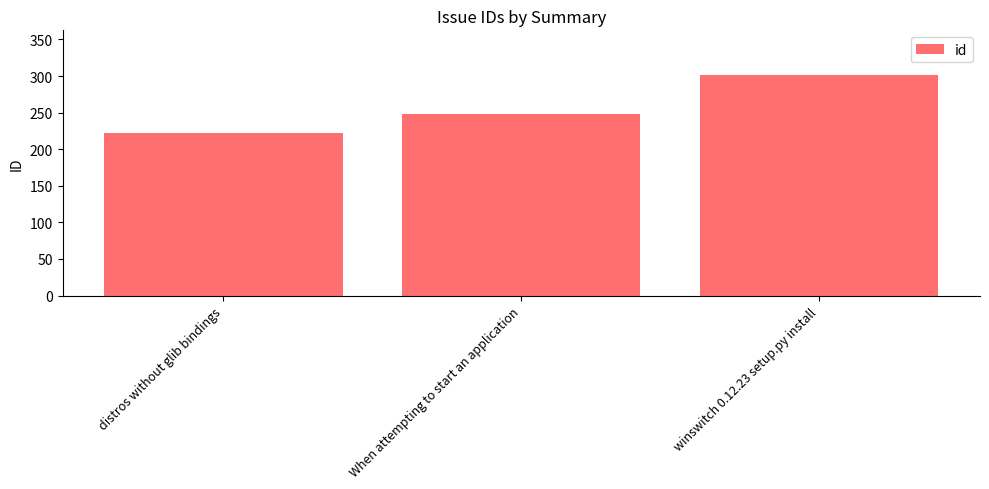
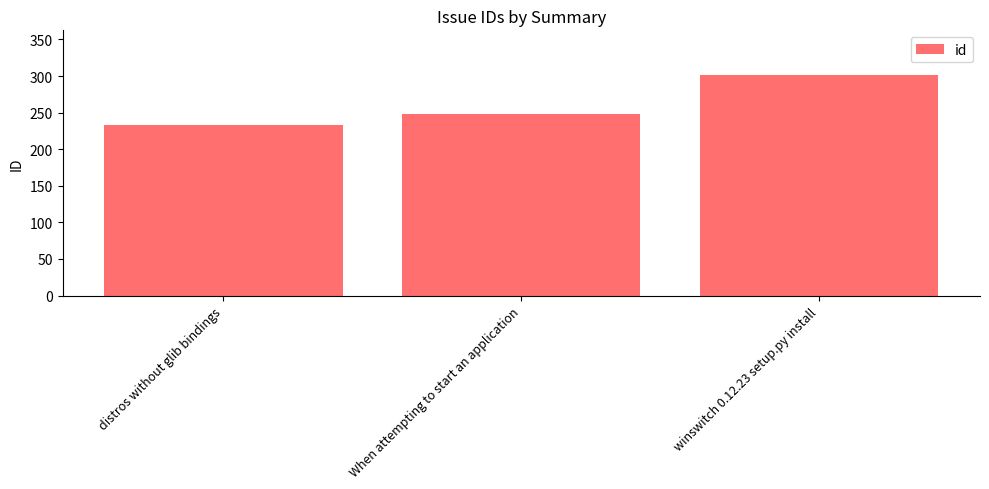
  {
-   "distros without glib bindings": 220,
+   "distros without glib bindings": 230,
    "When attempting to start an application": 250,
    "winswitch 0.12.23 setup.py install": 300
  }
